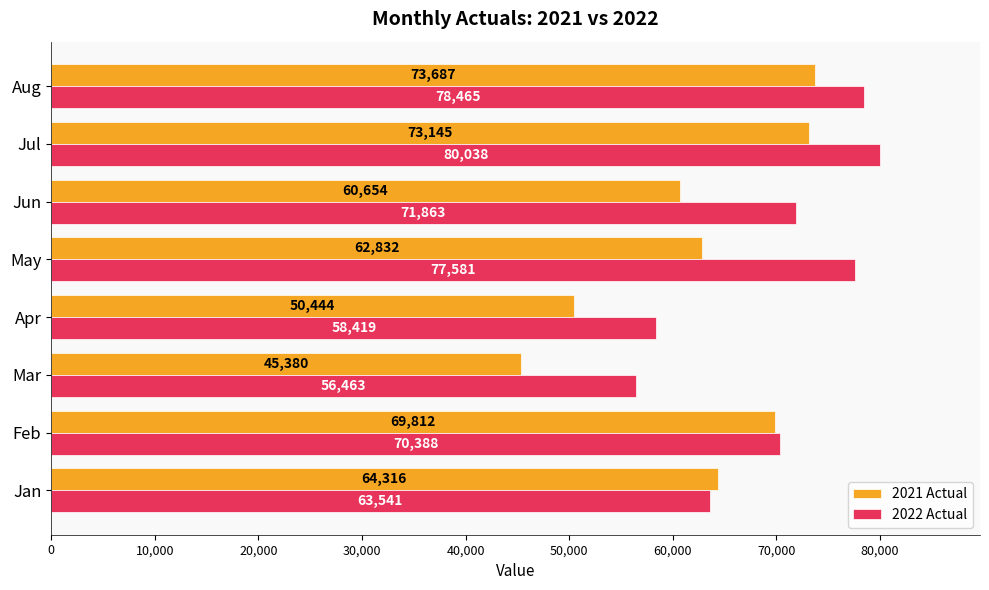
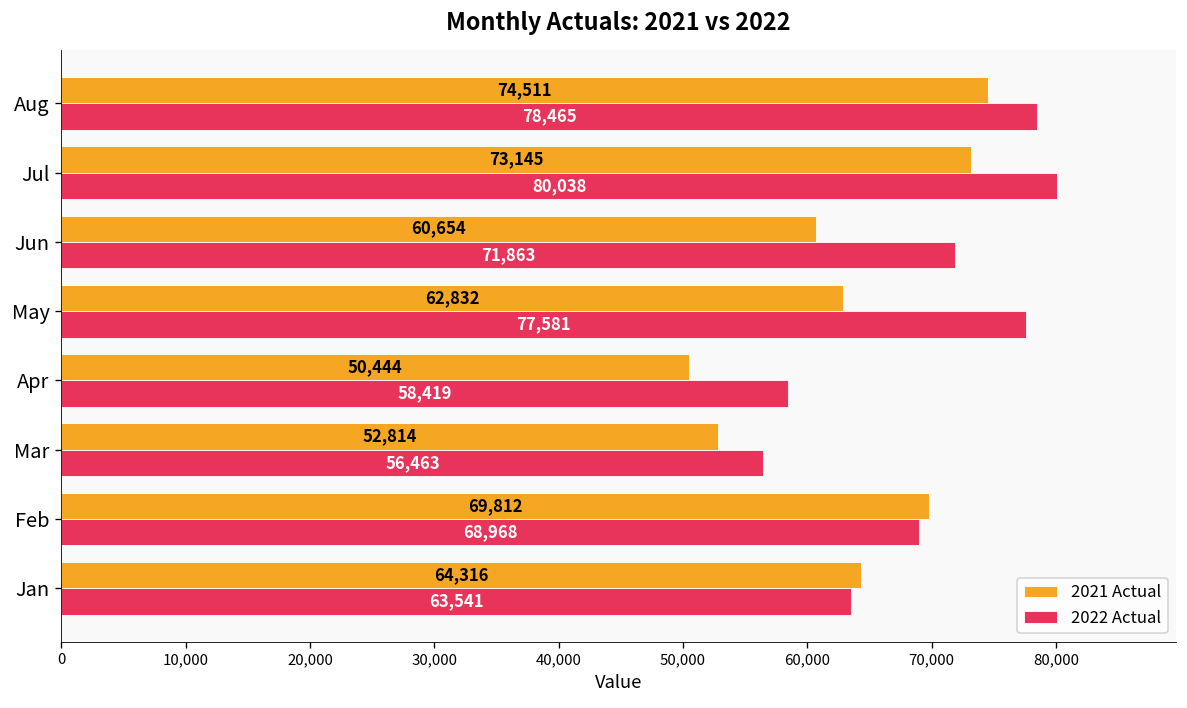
  {
    "2021 Actual": {
-     "Aug": "73,687",
+     "Aug": "74,511",
      "Jul": "73,145",
      "Jun": "60,654",
      "May": "62,832",
      "Apr": "50,444",
-     "Mar": "45,380",
+     "Mar": "52,814",
      "Feb": "69,812",
      "Jan": "64,316"
    },
    "2022 Actual": {
      "Aug": "78,465",
      "Jul": "80,038",
      "Jun": "71,863",
      "May": "77,581",
      "Apr": "58,419",
      "Mar": "56,463",
-     "Feb": "70,388",
+     "Feb": "68,968",
      "Jan": "63,541"
    }
  }
